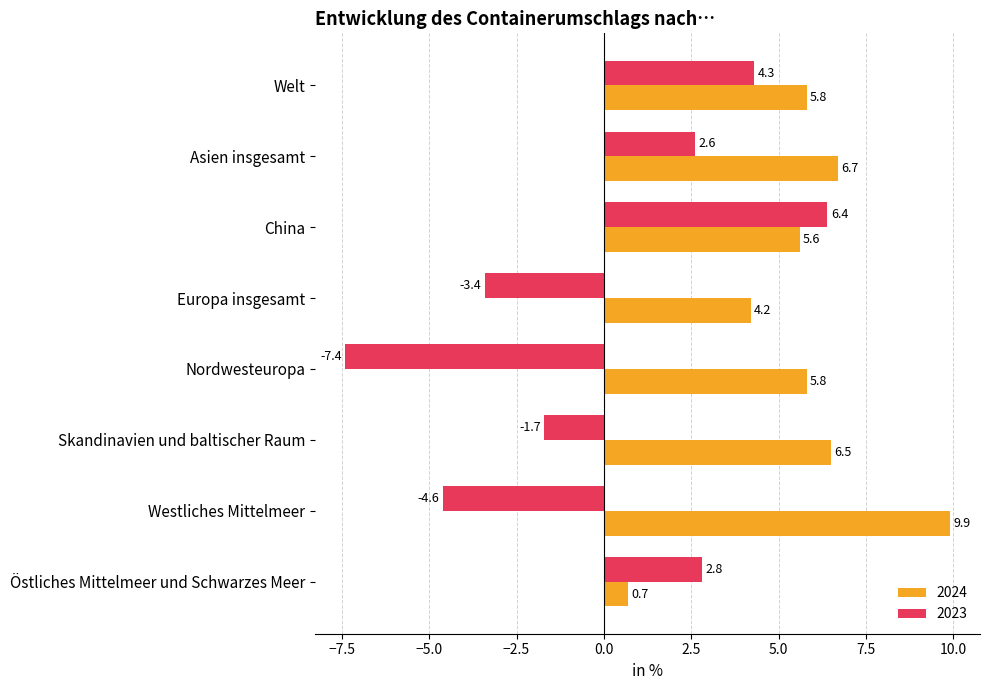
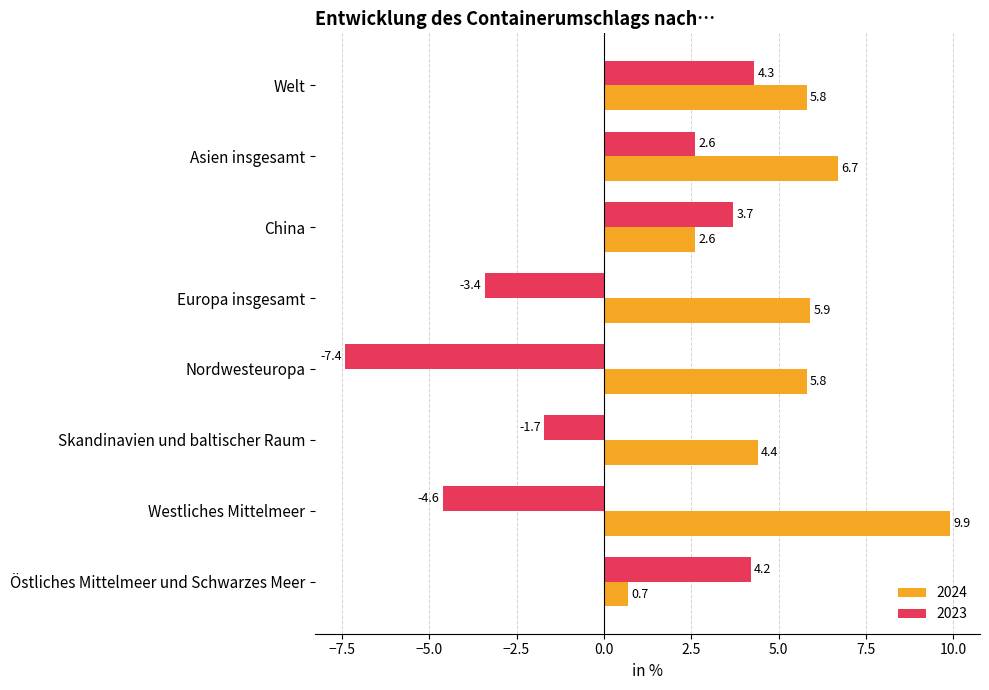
  {
    "2024": {
      "Welt": 5.8,
      "Asien insgesamt": 6.7,
-     "China": 5.6,
-     "Europa insgesamt": 4.2,
+     "China": 2.6,
+     "Europa insgesamt": 5.9,
      "Nordwesteuropa": 5.8,
-     "Skandinavien und baltischer Raum": 6.5,
+     "Skandinavien und baltischer Raum": 4.4,
      "Westliches Mittelmeer": 9.9,
      "Östliches Mittelmeer und Schwarzes Meer": 0.7
    },
    "2023": {
      "Welt": 4.3,
      "Asien insgesamt": 2.6,
-     "China": 6.4,
+     "China": 3.7,
      "Europa insgesamt": -3.4,
      "Nordwesteuropa": -7.4,
      "Skandinavien und baltischer Raum": -1.7,
      "Westliches Mittelmeer": -4.6,
-     "Östliches Mittelmeer und Schwarzes Meer": 2.8
+     "Östliches Mittelmeer und Schwarzes Meer": 4.2
    }
  }
